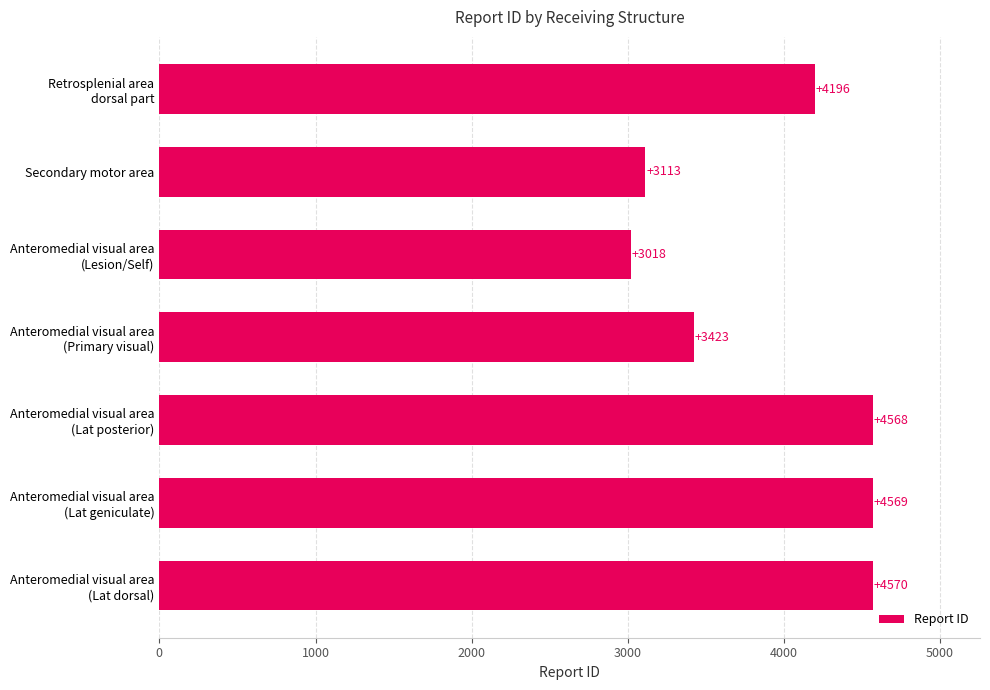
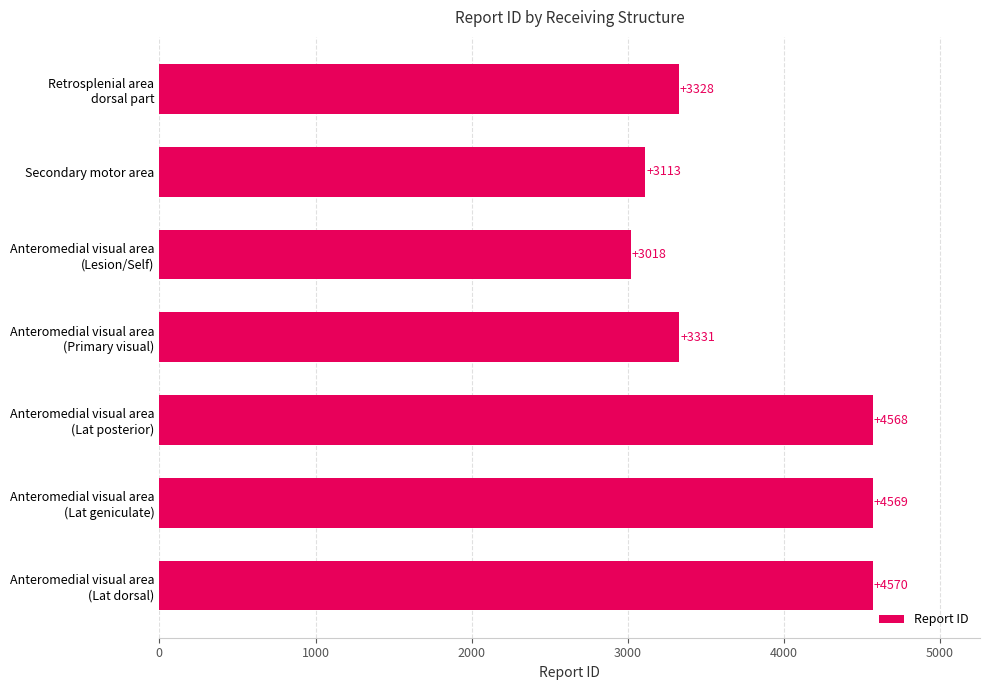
  {
-   "Retrosplenial area dorsal part": "+4196",
+   "Retrosplenial area dorsal part": "+3328",
    "Secondary motor area": "+3113",
    "Anteromedial visual area (Lesion/Self)": "+3018",
-   "Anteromedial visual area (Primary visual)": "+3423",
+   "Anteromedial visual area (Primary visual)": "+3331",
    "Anteromedial visual area (Lat posterior)": "+4568",
    "Anteromedial visual area (Lat geniculate)": "+4569",
    "Anteromedial visual area (Lat dorsal)": "+4570"
  }
